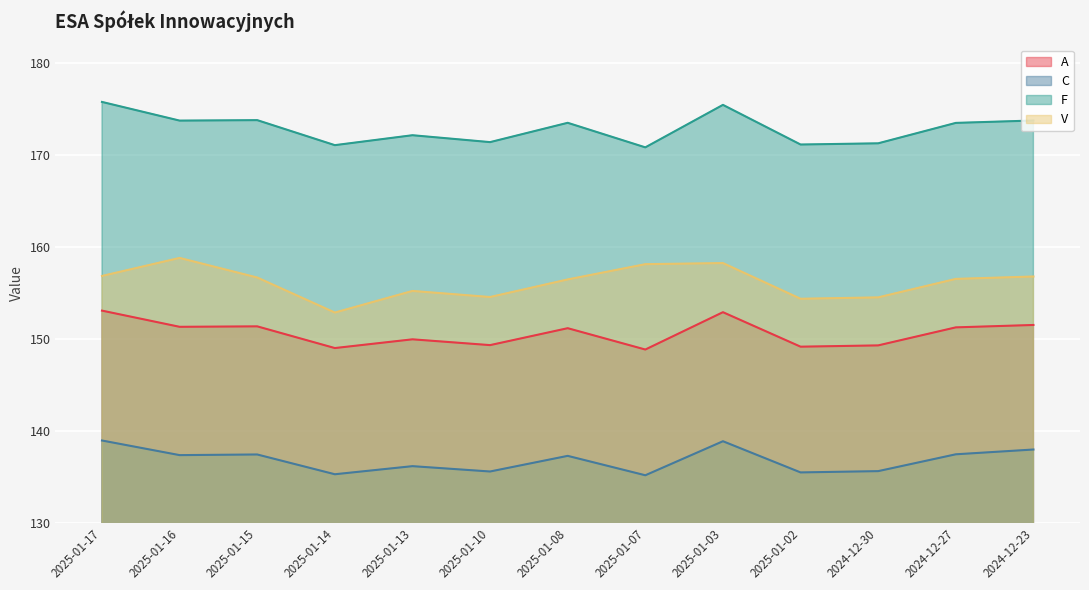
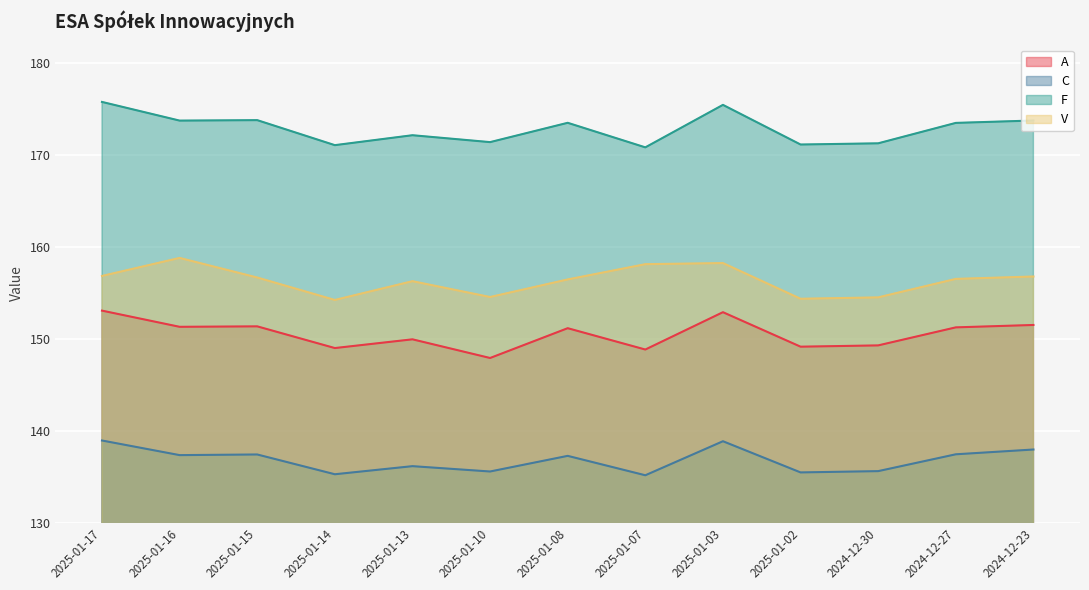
  {
    "A": {
      "2025-01-17": 153,
      "2025-01-16": 151,
      "2025-01-15": 151,
      "2025-01-14": 149,
      "2025-01-13": 150,
-     "2025-01-10": 149,
+     "2025-01-10": 148,
      "2025-01-08": 151,
      "2025-01-07": 149,
      "2025-01-03": 153,
      "2025-01-02": 149,
      "2024-12-30": 149,
      "2024-12-27": 151,
      "2024-12-23": 151
    },
    "V": {
      "2025-01-17": 157,
      "2025-01-16": 159,
      "2025-01-15": 157,
-     "2025-01-14": 153,
-     "2025-01-13": 155,
+     "2025-01-14": 154,
+     "2025-01-13": 156,
      "2025-01-10": 155,
      "2025-01-08": 156,
      "2025-01-07": 158,
      "2025-01-03": 158,
      "2025-01-02": 154,
      "2024-12-30": 154,
      "2024-12-27": 157,
      "2024-12-23": 157
    }
  }
